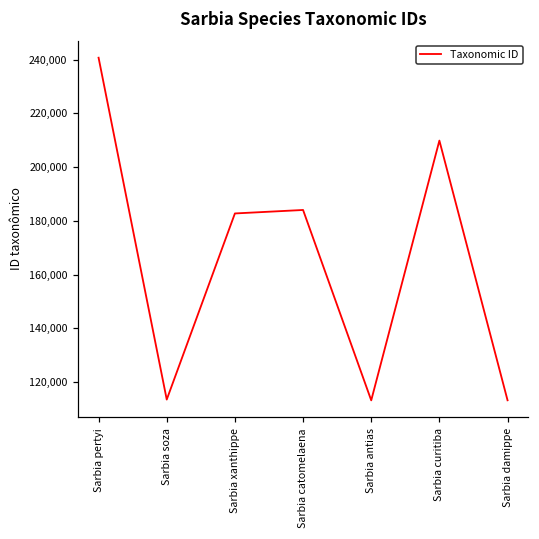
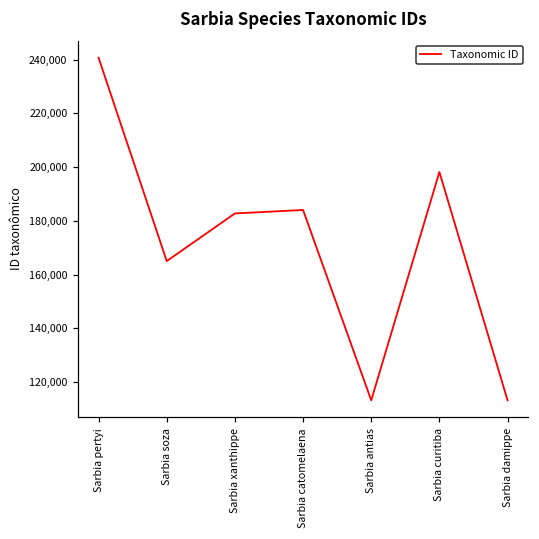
  {
    "Sarbia pertyi": "241,000",
-   "Sarbia soza": "113,000",
+   "Sarbia soza": "165,000",
    "Sarbia xanthippe": "183,000",
    "Sarbia catomelaena": "184,000",
    "Sarbia antias": "113,000",
-   "Sarbia curitiba": "210,000",
+   "Sarbia curitiba": "198,000",
    "Sarbia damippe": "113,000"
  }
